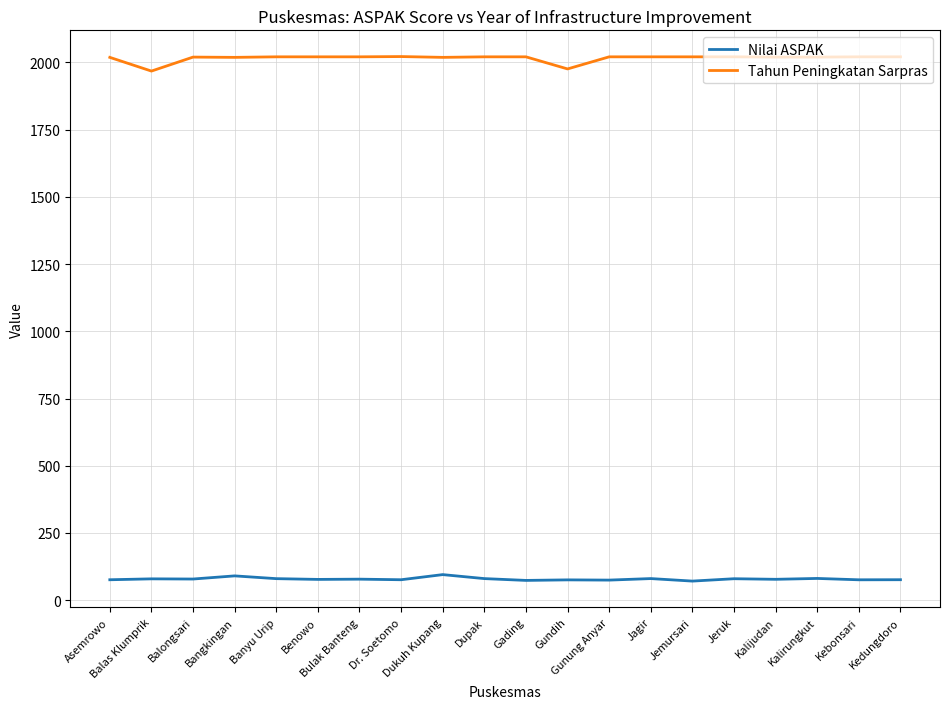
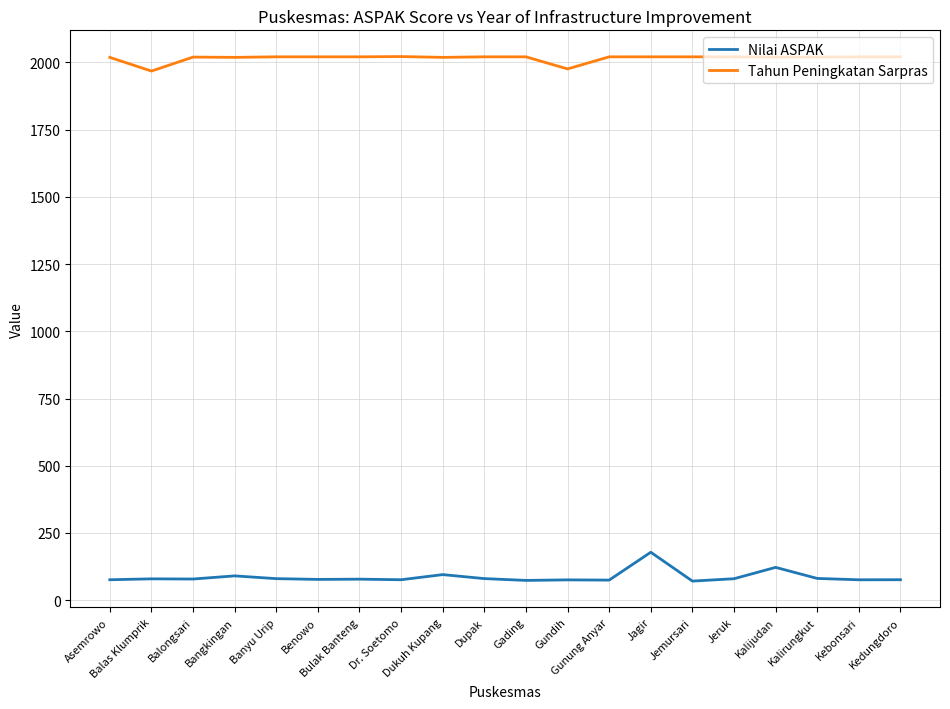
  {
    "Nilai ASPAK": {
      "Asemrowo": 80,
      "Balas Klumprik": 80,
      "Balongsari": 80,
      "Bangkingan": 90,
      "Banyu Urip": 80,
      "Benowo": 80,
      "Bulak Banteng": 80,
      "Dr. Soetomo": 80,
      "Dukuh Kupang": 90,
      "Dupak": 80,
      "Gading": 70,
      "Gundih": 80,
      "Gunung Anyar": 70,
-     "Jagir": 80,
+     "Jagir": 180,
      "Jemursari": 70,
      "Jeruk": 80,
-     "Kalijudan": 80,
+     "Kalijudan": 120,
      "Kalirungkut": 80,
      "Kebonsari": 80,
      "Kedungdoro": 80
    },
    "Tahun Peningkatan Sarpras": {
      "Asemrowo": 2020,
      "Balas Klumprik": 1970,
      "Balongsari": 2020,
      "Bangkingan": 2020,
      "Banyu Urip": 2020,
      "Benowo": 2020,
      "Bulak Banteng": 2020,
      "Dr. Soetomo": 2020,
      "Dukuh Kupang": 2020,
      "Dupak": 2020,
      "Gading": 2020,
      "Gundih": 1980,
      "Gunung Anyar": 2020,
      "Jagir": 2020,
      "Jemursari": 2020
    }
  }
